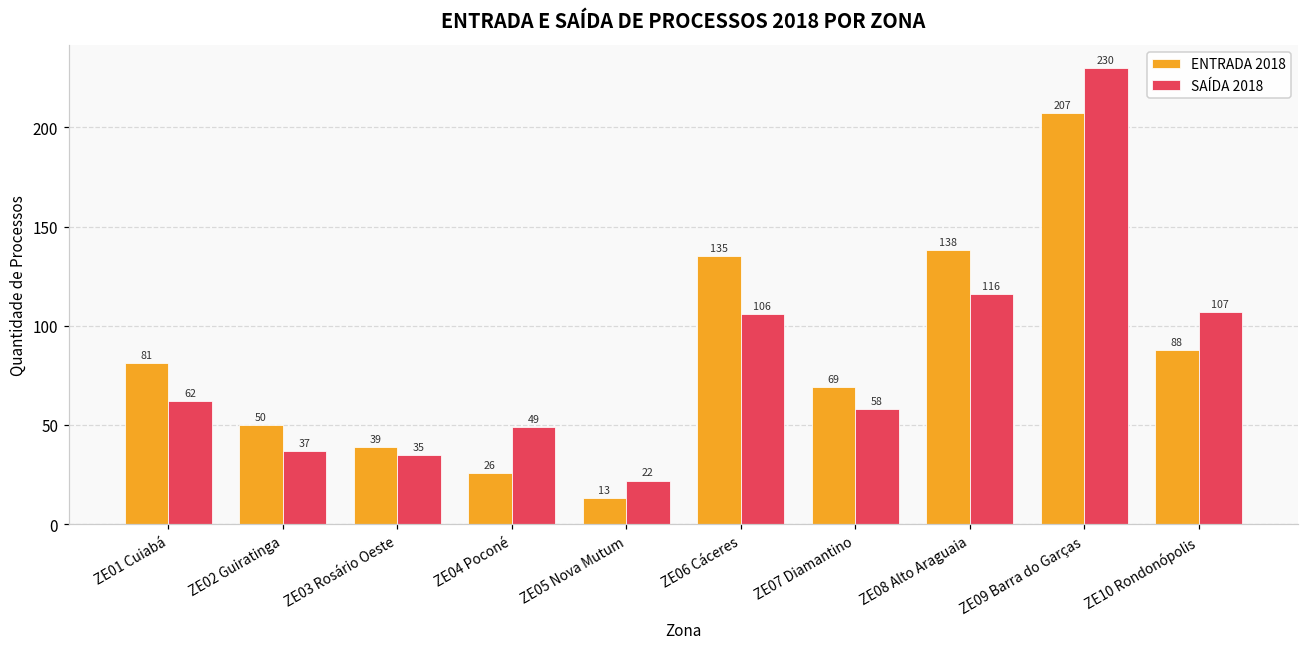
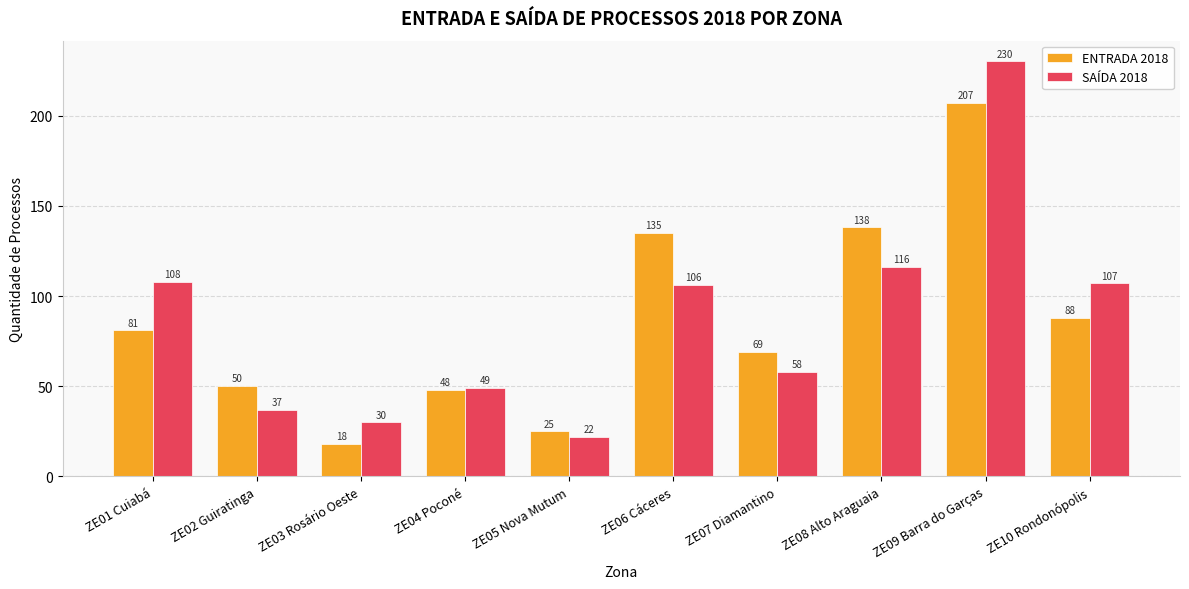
  {
    "ENTRADA 2018": {
      "ZE01 Cuiabá": 81,
      "ZE02 Guiratinga": 50,
-     "ZE03 Rosário Oeste": 39,
-     "ZE04 Poconé": 26,
-     "ZE05 Nova Mutum": 13,
+     "ZE03 Rosário Oeste": 18,
+     "ZE04 Poconé": 48,
+     "ZE05 Nova Mutum": 25,
      "ZE06 Cáceres": 135,
      "ZE07 Diamantino": 69,
      "ZE08 Alto Araguaia": 138,
      "ZE09 Barra do Garças": 207,
      "ZE10 Rondonópolis": 88
    },
    "SAÍDA 2018": {
-     "ZE01 Cuiabá": 62,
+     "ZE01 Cuiabá": 108,
      "ZE02 Guiratinga": 37,
-     "ZE03 Rosário Oeste": 35,
+     "ZE03 Rosário Oeste": 30,
      "ZE04 Poconé": 49,
      "ZE05 Nova Mutum": 22,
      "ZE06 Cáceres": 106,
      "ZE07 Diamantino": 58,
      "ZE08 Alto Araguaia": 116,
      "ZE09 Barra do Garças": 230,
      "ZE10 Rondonópolis": 107
    }
  }
